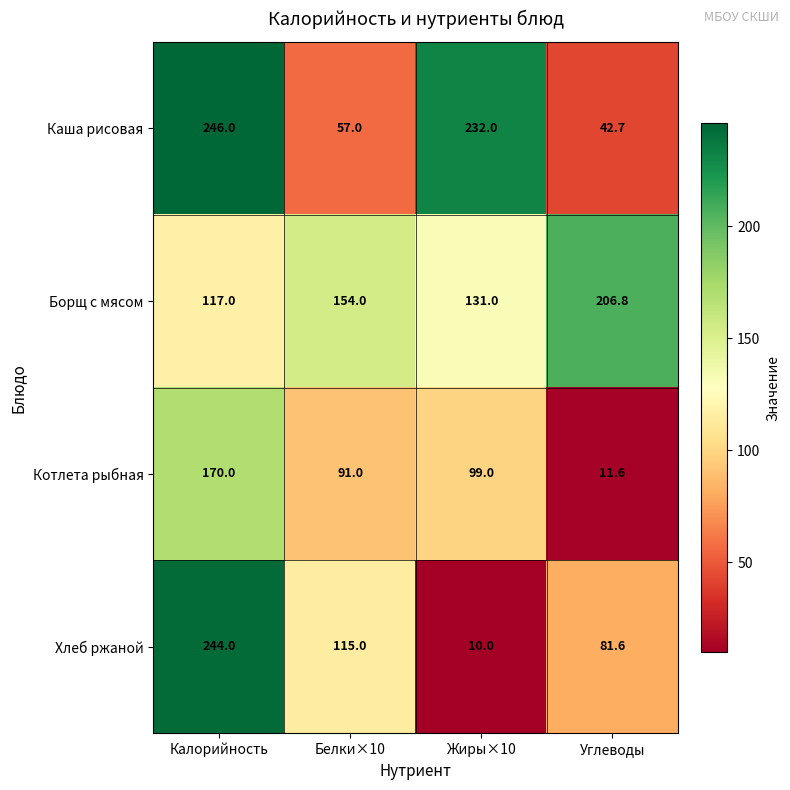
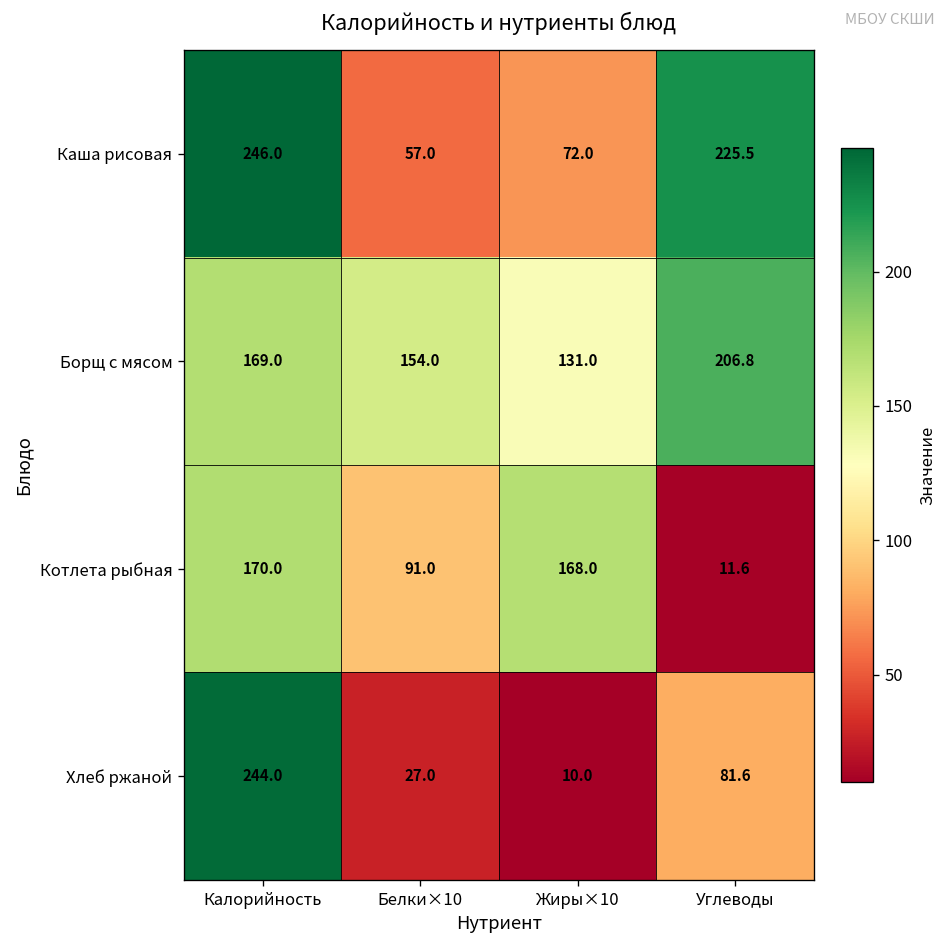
  {
    "Каша рисовая": {
      "Калорийность": 246.0,
      "Белки×10": 57.0,
-     "Жиры×10": 232.0,
-     "Углеводы": 42.7
+     "Жиры×10": 72.0,
+     "Углеводы": 225.5
    },
    "Борщ с мясом": {
-     "Калорийность": 117.0,
+     "Калорийность": 169.0,
      "Белки×10": 154.0,
      "Жиры×10": 131.0,
      "Углеводы": 206.8
    },
    "Котлета рыбная": {
      "Калорийность": 170.0,
      "Белки×10": 91.0,
-     "Жиры×10": 99.0,
+     "Жиры×10": 168.0,
      "Углеводы": 11.6
    },
    "Хлеб ржаной": {
      "Калорийность": 244.0,
-     "Белки×10": 115.0,
+     "Белки×10": 27.0,
      "Жиры×10": 10.0,
      "Углеводы": 81.6
    }
  }
